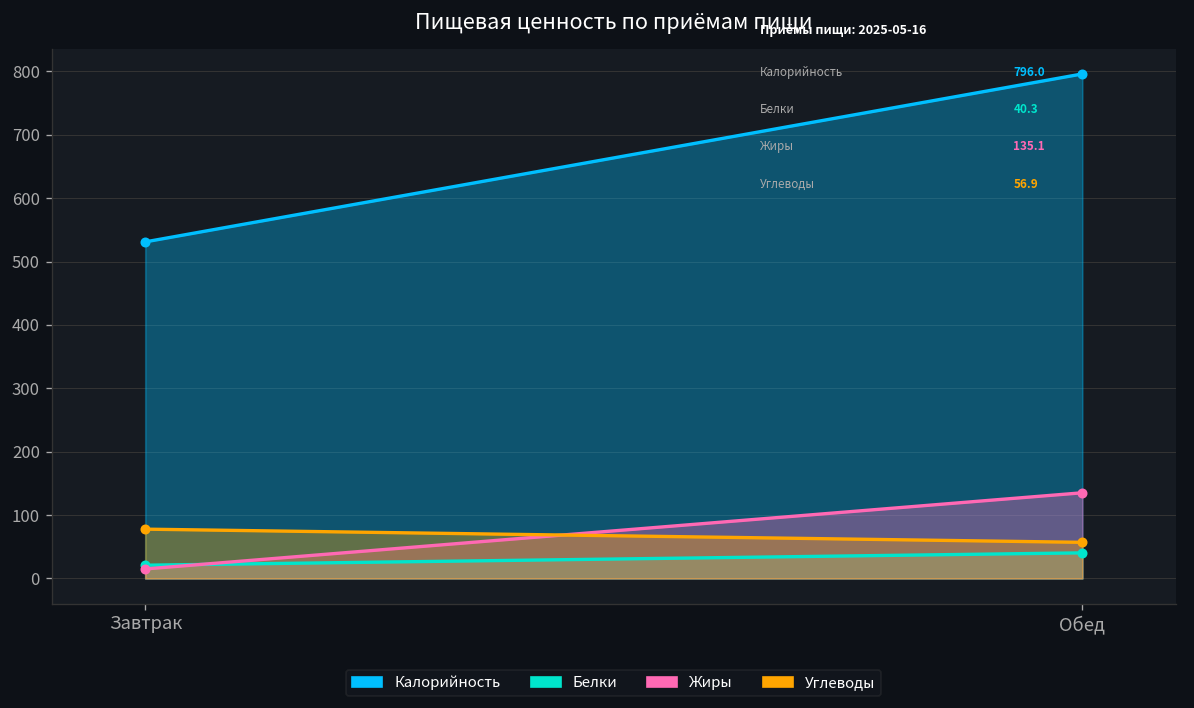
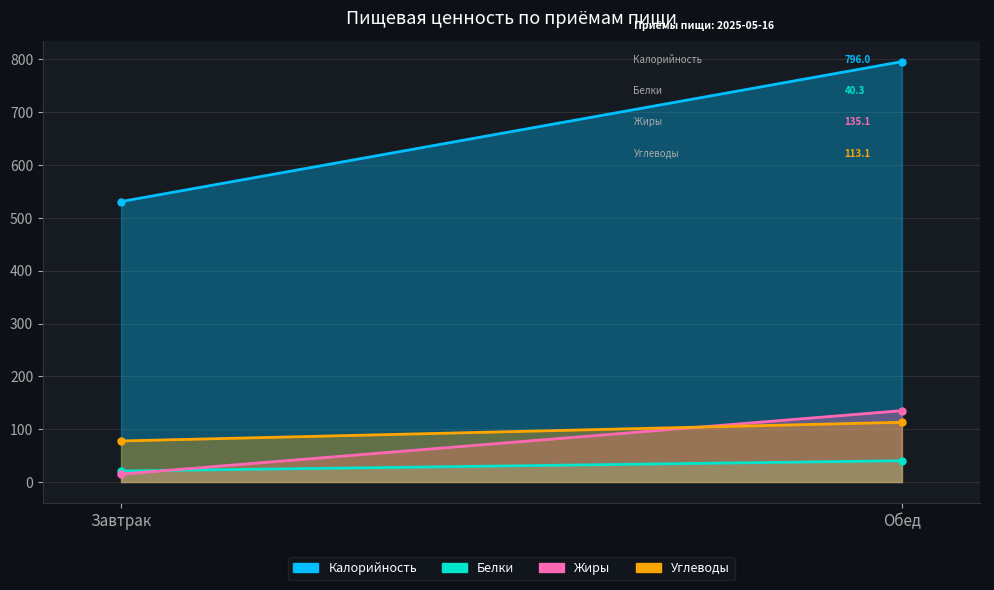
  {
    "Жиры": {
      "Завтрак": 10,
      "Обед": 140
    },
    "Углеводы": {
-     "Обед": 56.9
+     "Обед": 113.1
    }
  }
